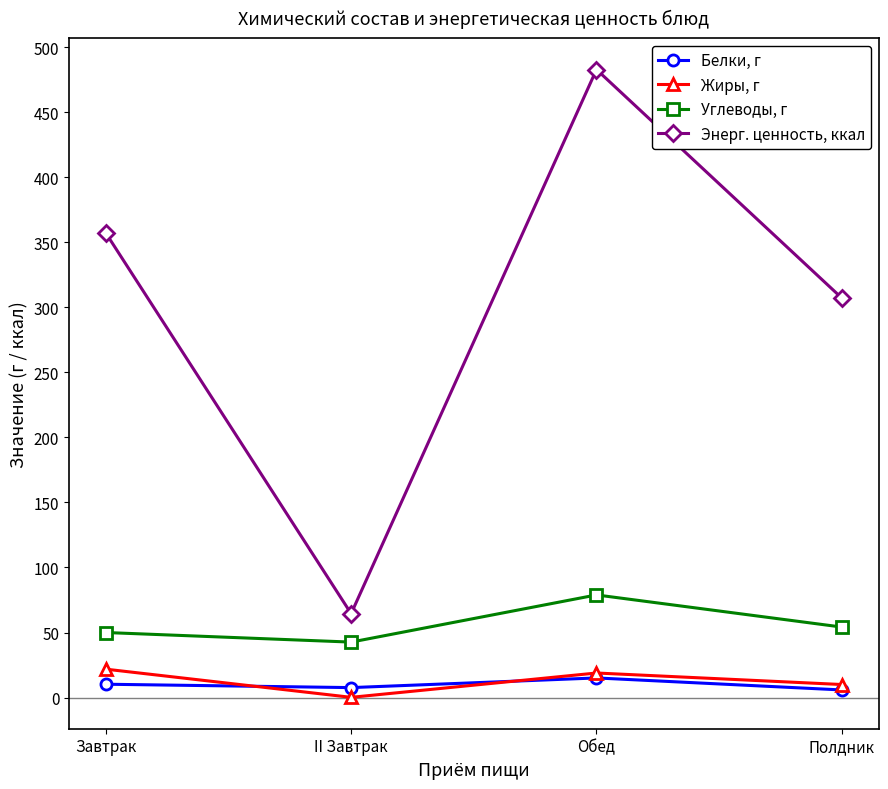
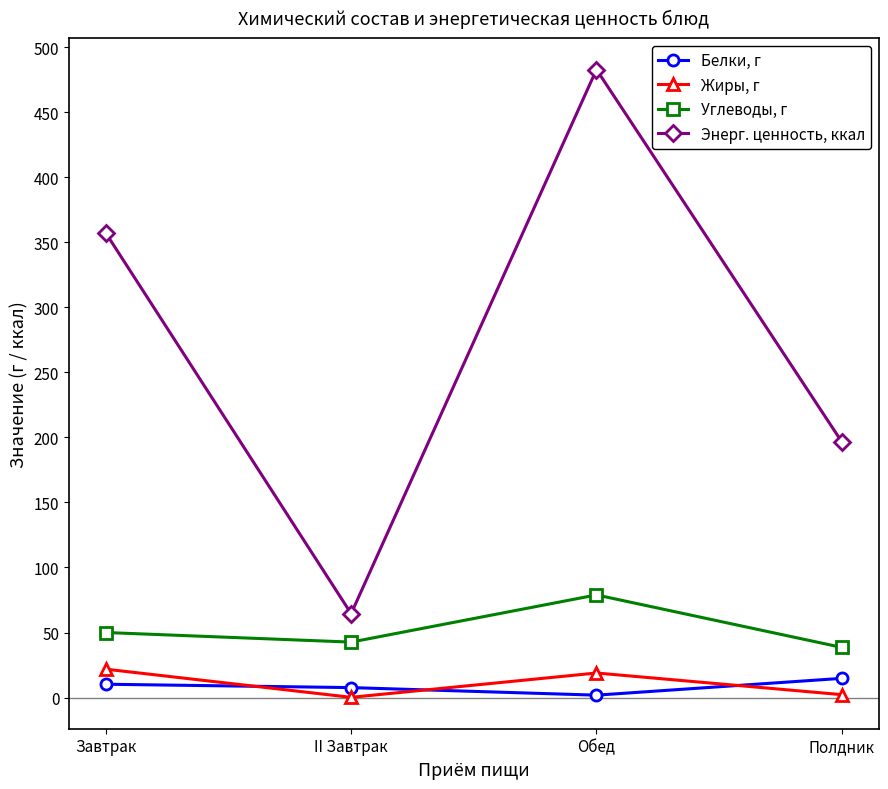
  {
    "Белки, г": {
      "Завтрак": 10,
      "II Завтрак": 8,
-     "Обед": 15,
-     "Полдник": 6
+     "Обед": 2,
+     "Полдник": 15
    },
    "Жиры, г": {
      "Завтрак": 22,
      "II Завтрак": 0,
      "Обед": 19,
-     "Полдник": 10
+     "Полдник": 2
    },
    "Углеводы, г": {
      "Завтрак": 50,
      "II Завтрак": 43,
      "Обед": 79,
-     "Полдник": 54
+     "Полдник": 39
    },
    "Энерг. ценность, ккал": {
      "Завтрак": 357,
      "II Завтрак": 65,
      "Обед": 483,
-     "Полдник": 307
+     "Полдник": 197
    }
  }
